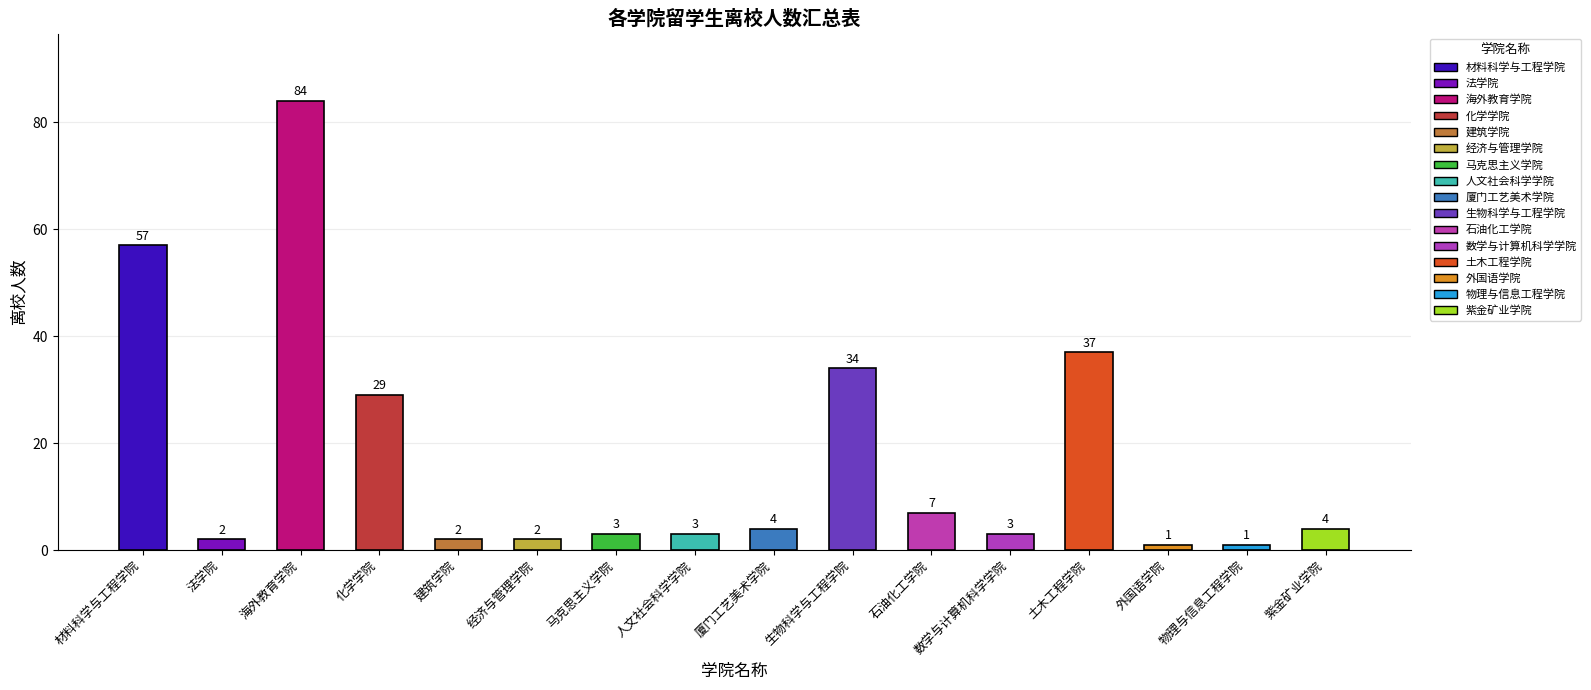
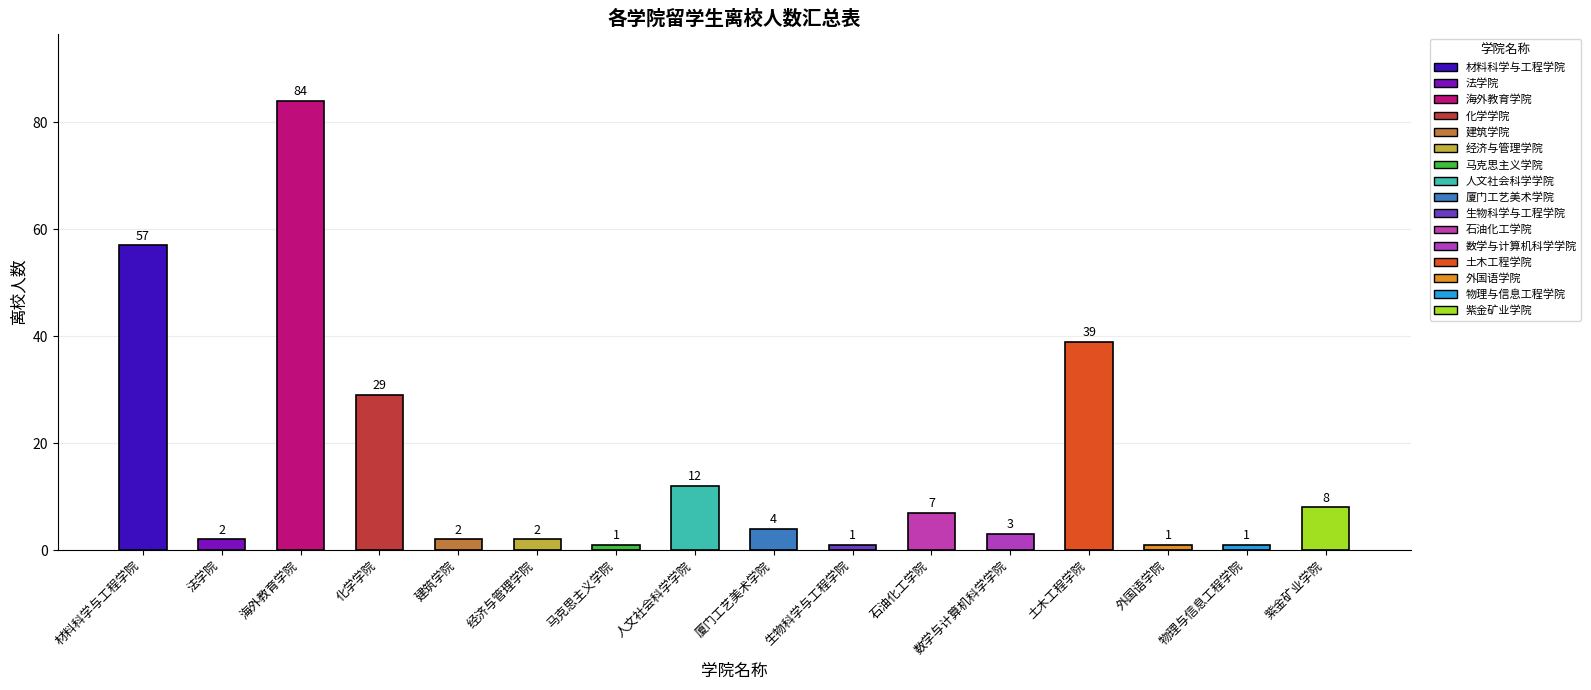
  {
    "材料科学与工程学院": 57,
    "法学院": 2,
    "海外教育学院": 84,
    "化学学院": 29,
    "建筑学院": 2,
    "经济与管理学院": 2,
-   "马克思主义学院": 3,
-   "人文社会科学学院": 3,
+   "马克思主义学院": 1,
+   "人文社会科学学院": 12,
    "厦门工艺美术学院": 4,
-   "生物科学与工程学院": 34,
+   "生物科学与工程学院": 1,
    "石油化工学院": 7,
    "数学与计算机科学学院": 3,
-   "土木工程学院": 37,
+   "土木工程学院": 39,
    "外国语学院": 1,
    "物理与信息工程学院": 1,
-   "紫金矿业学院": 4
+   "紫金矿业学院": 8
  }
